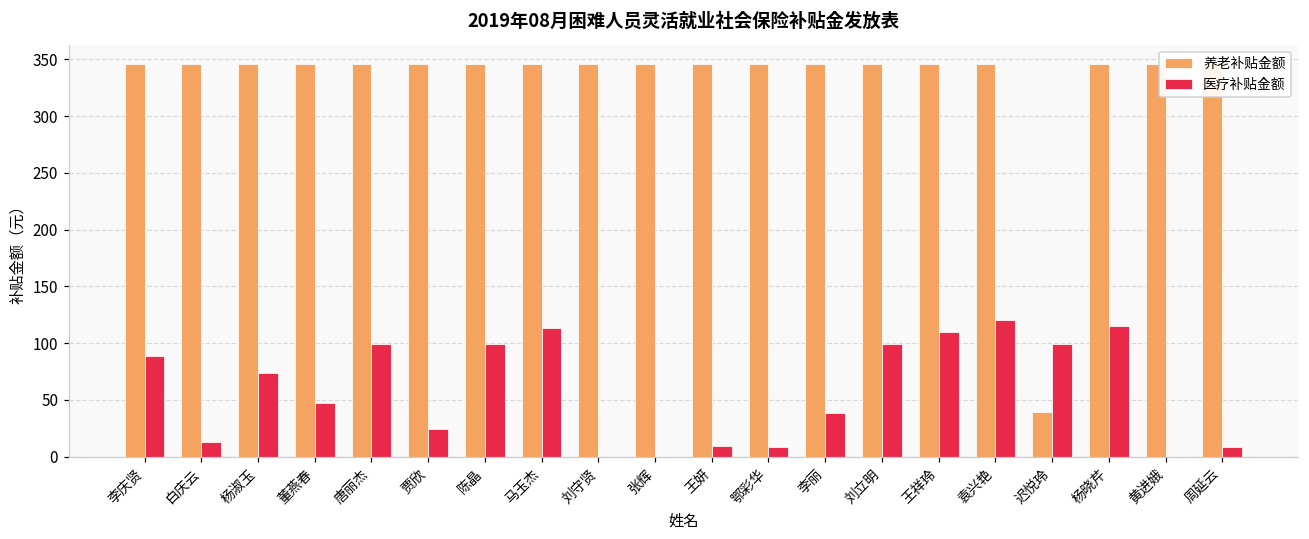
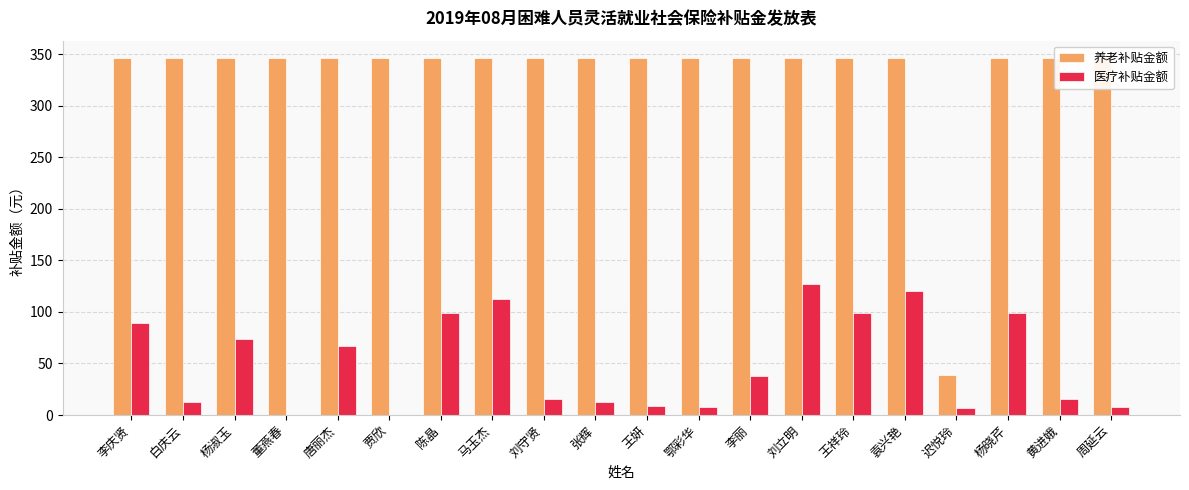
  {
    "养老补贴金额": {
      "李庆贤": 346,
      "白庆云": 346,
      "杨淑玉": 346,
      "董燕春": 346,
      "唐丽杰": 346,
      "贾欣": 346,
      "陈晶": 346,
      "马玉杰": 346,
      "刘守贤": 346,
      "张辉": 346,
      "王妍": 346,
      "鄂彩华": 346,
      "李丽": 346,
      "刘立明": 346,
      "王祥玲": 346,
      "袁兴艳": 346,
      "迟悦玲": 39,
      "杨晓芹": 346,
      "黄进娥": 346
    },
    "医疗补贴金额": {
      "李庆贤": 89,
      "白庆云": 13,
      "杨淑玉": 74,
-     "董燕春": 47,
-     "唐丽杰": 99,
-     "贾欣": 24,
+     "董燕春": 0,
+     "唐丽杰": 67,
+     "贾欣": 0,
      "陈晶": 99,
      "马玉杰": 113,
-     "刘守贤": 0,
-     "张辉": 0,
+     "刘守贤": 16,
+     "张辉": 13,
      "王妍": 9,
      "鄂彩华": 8,
      "李丽": 38,
-     "刘立明": 99,
-     "王祥玲": 110,
+     "刘立明": 127,
+     "王祥玲": 99,
      "袁兴艳": 120,
-     "迟悦玲": 99,
-     "杨晓芹": 115,
-     "黄进娥": 0,
+     "迟悦玲": 7,
+     "杨晓芹": 99,
+     "黄进娥": 16,
      "周延云": 8
    }
  }
